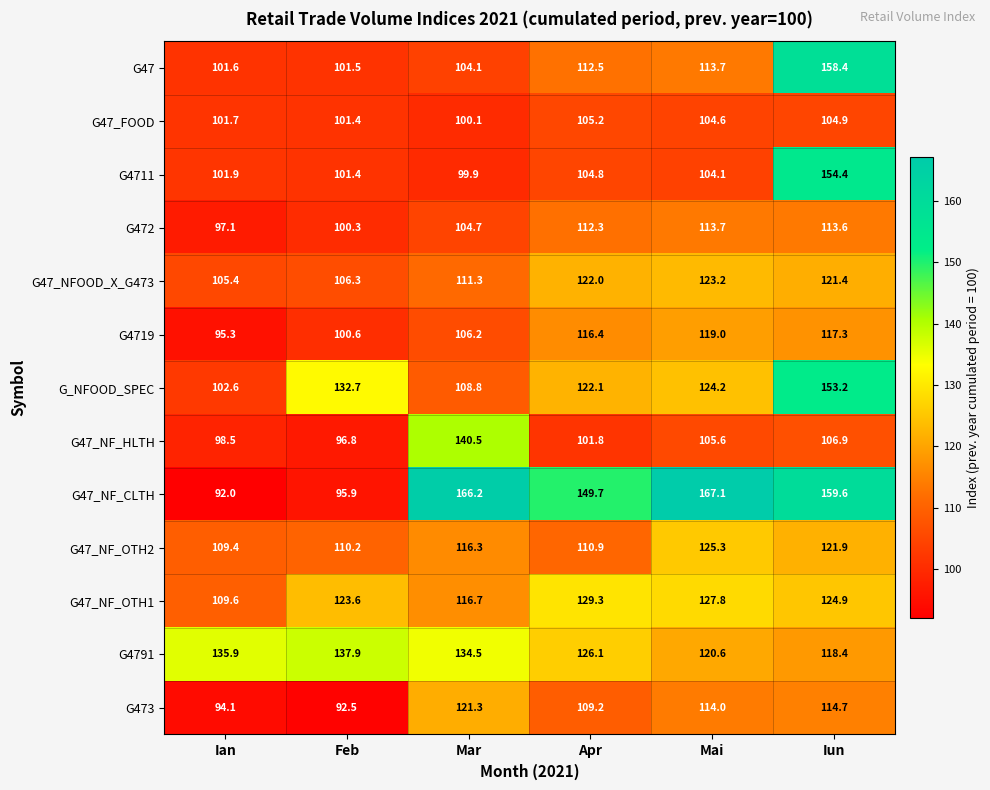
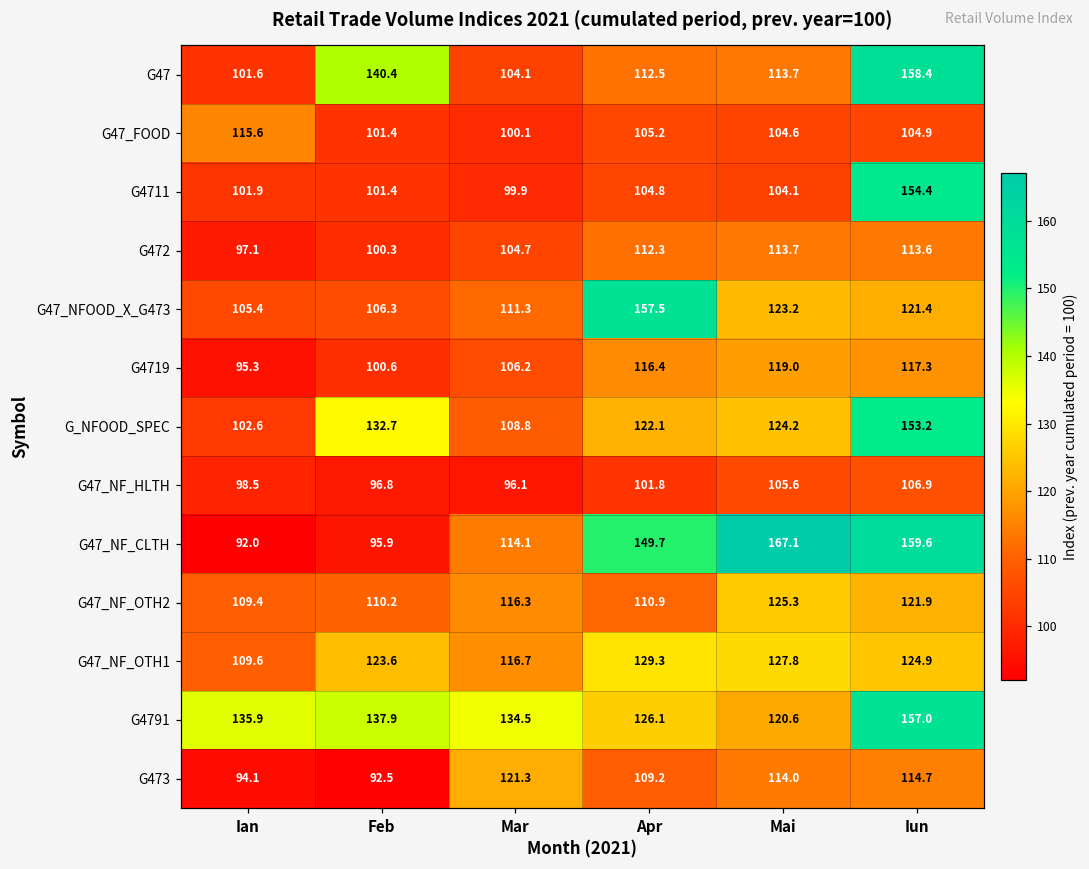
  {
    "G47": {
      "Ian": 101.6,
-     "Feb": 101.5,
+     "Feb": 140.4,
      "Mar": 104.1,
      "Apr": 112.5,
      "Mai": 113.7,
      "Iun": 158.4
    },
    "G47_FOOD": {
-     "Ian": 101.7,
+     "Ian": 115.6,
      "Feb": 101.4,
      "Mar": 100.1,
      "Apr": 105.2,
      "Mai": 104.6,
      "Iun": 104.9
    },
    "G4711": {
      "Ian": 101.9,
      "Feb": 101.4,
      "Mar": 99.9,
      "Apr": 104.8,
      "Mai": 104.1,
      "Iun": 154.4
    },
    "G472": {
      "Ian": 97.1,
      "Feb": 100.3,
      "Mar": 104.7,
      "Apr": 112.3,
      "Mai": 113.7,
      "Iun": 113.6
    },
    "G47_NFOOD_X_G473": {
      "Ian": 105.4,
      "Feb": 106.3,
      "Mar": 111.3,
-     "Apr": 122.0,
+     "Apr": 157.5,
      "Mai": 123.2,
      "Iun": 121.4
    },
    "G4719": {
      "Ian": 95.3,
      "Feb": 100.6,
      "Mar": 106.2,
      "Apr": 116.4,
      "Mai": 119.0,
      "Iun": 117.3
    },
    "G_NFOOD_SPEC": {
      "Ian": 102.6,
      "Feb": 132.7,
      "Mar": 108.8,
      "Apr": 122.1,
      "Mai": 124.2,
      "Iun": 153.2
    },
    "G47_NF_HLTH": {
      "Ian": 98.5,
      "Feb": 96.8,
-     "Mar": 140.5,
+     "Mar": 96.1,
      "Apr": 101.8,
      "Mai": 105.6,
      "Iun": 106.9
    },
    "G47_NF_CLTH": {
      "Ian": 92.0,
      "Feb": 95.9,
-     "Mar": 166.2,
+     "Mar": 114.1,
      "Apr": 149.7,
      "Mai": 167.1,
      "Iun": 159.6
    },
    "G47_NF_OTH2": {
      "Ian": 109.4,
      "Feb": 110.2,
      "Mar": 116.3,
      "Apr": 110.9,
      "Mai": 125.3,
      "Iun": 121.9
    },
    "G47_NF_OTH1": {
      "Ian": 109.6,
      "Feb": 123.6,
      "Mar": 116.7,
      "Apr": 129.3,
      "Mai": 127.8,
      "Iun": 124.9
    },
    "G4791": {
      "Ian": 135.9,
      "Feb": 137.9,
      "Mar": 134.5,
      "Apr": 126.1,
      "Mai": 120.6,
-     "Iun": 118.4
+     "Iun": 157.0
    },
    "G473": {
      "Ian": 94.1,
      "Feb": 92.5,
      "Mar": 121.3,
      "Apr": 109.2,
      "Mai": 114.0,
      "Iun": 114.7
    }
  }
